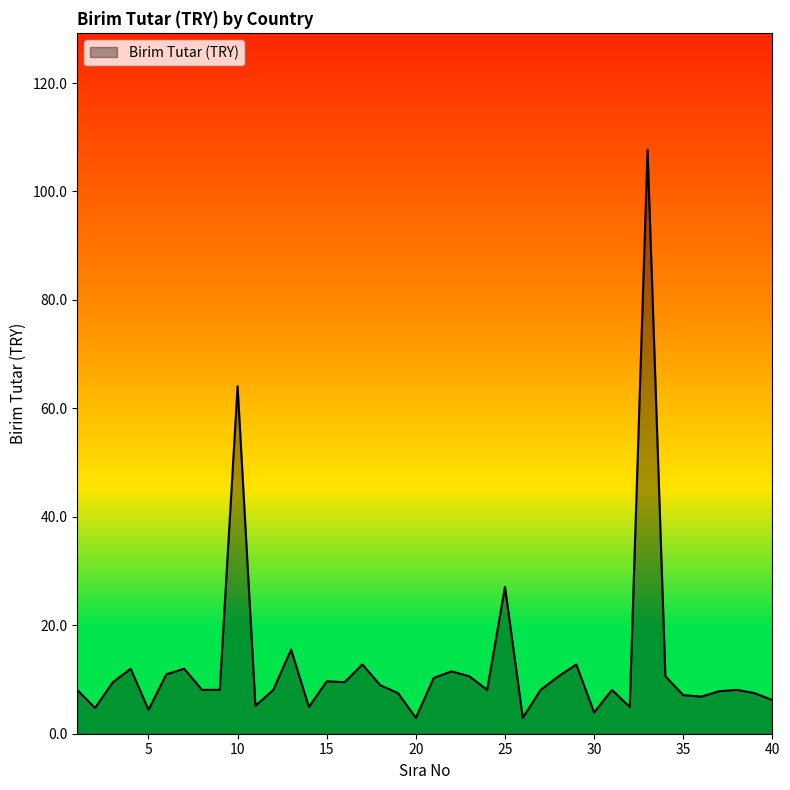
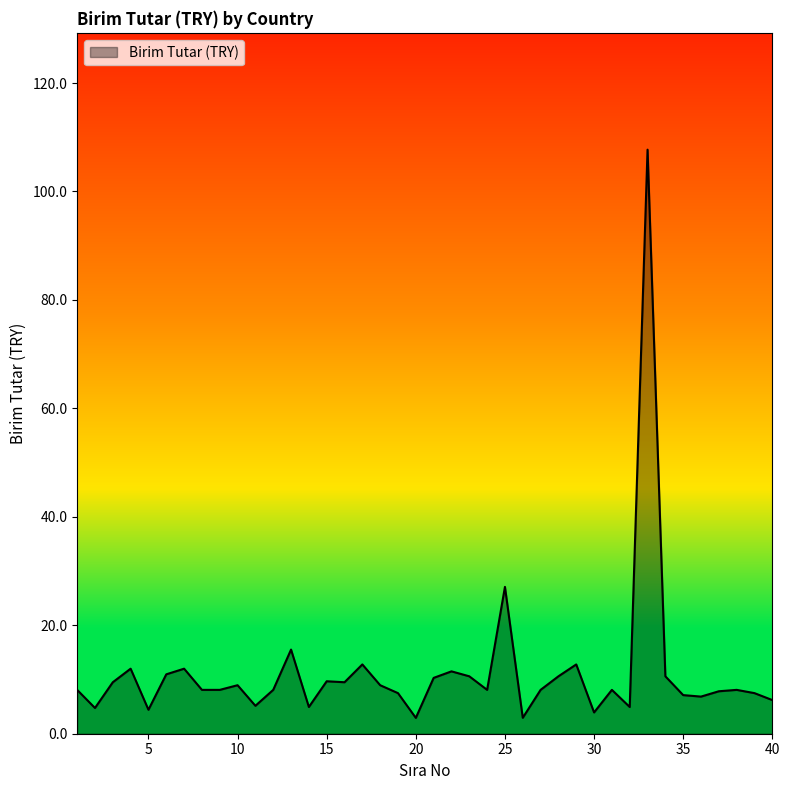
  {
    "5": 4,
-   "10": 64,
+   "10": 9,
    "15": 10,
    "20": 3,
    "25": 27,
    "30": 4,
    "35": 7,
    "40": 6
  }
